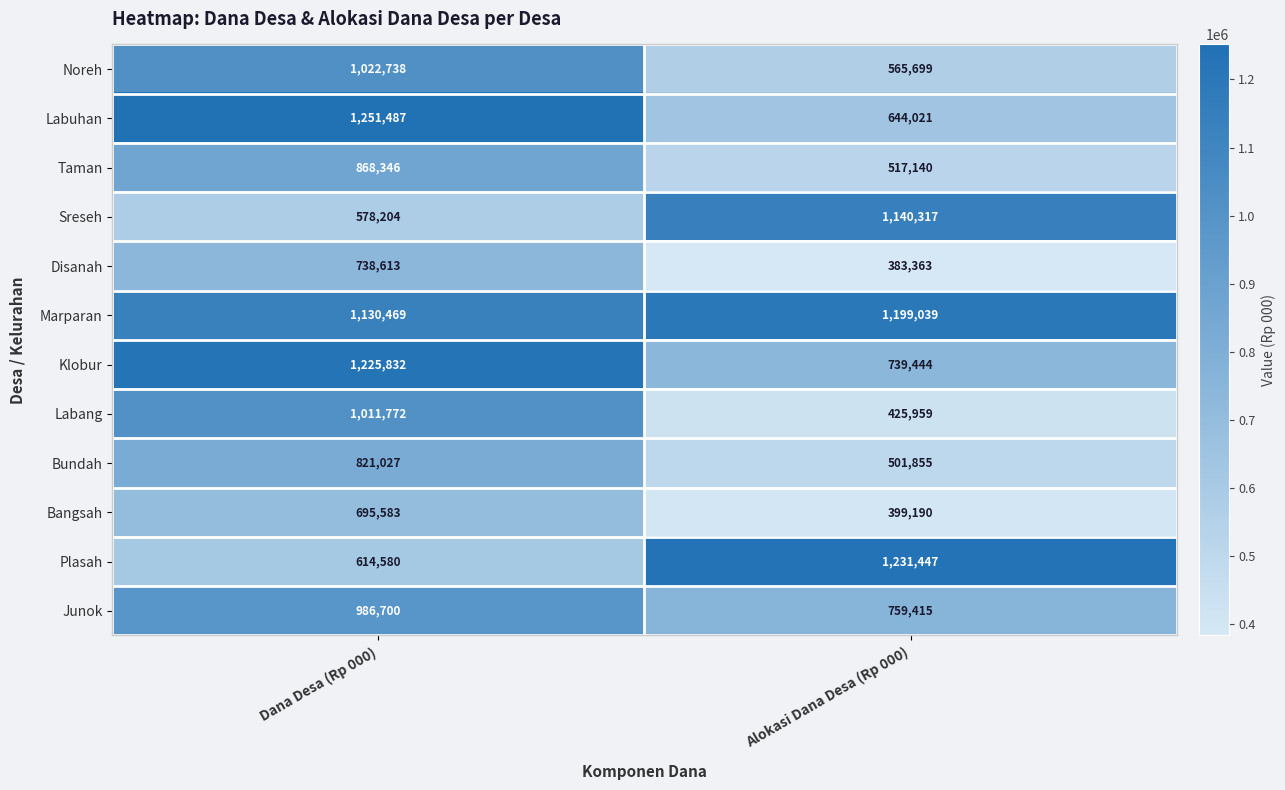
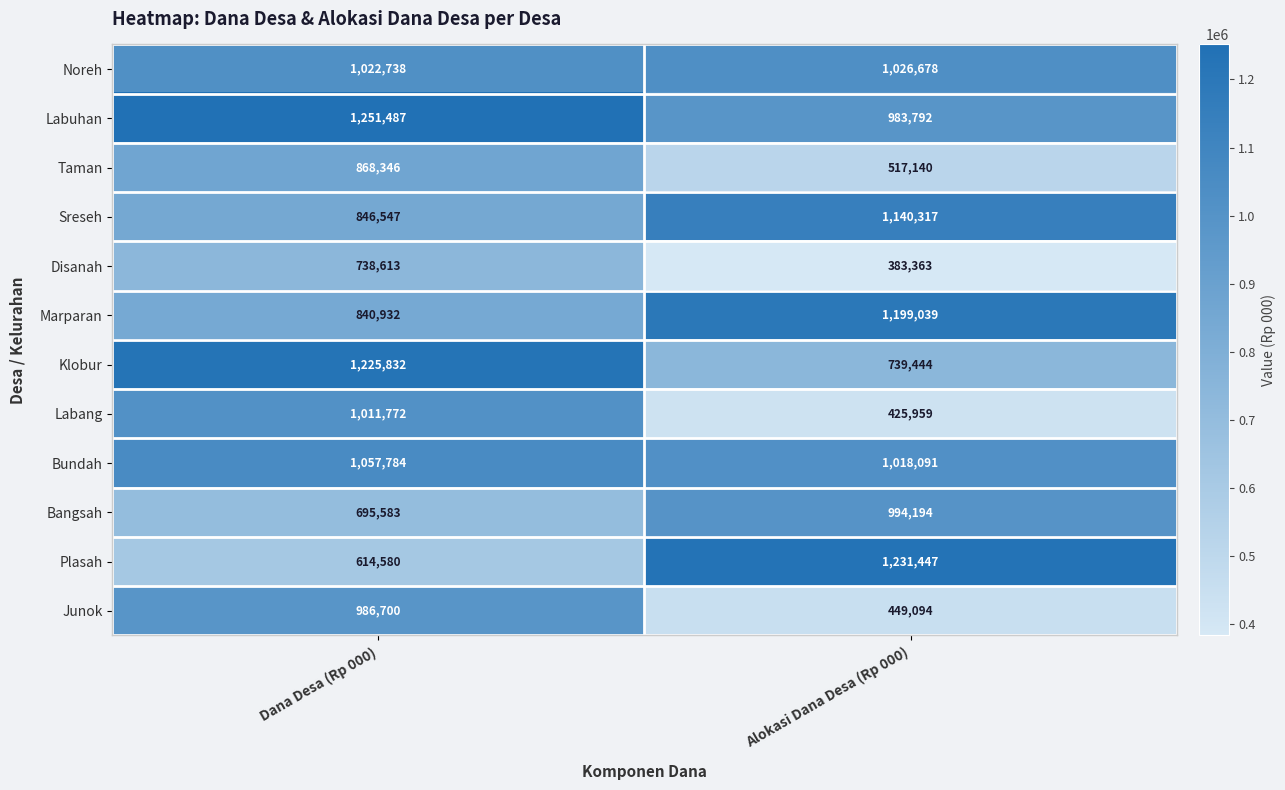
  {
    "Noreh": {
      "Dana Desa (Rp 000)": "1,022,738",
-     "Alokasi Dana Desa (Rp 000)": "565,699"
+     "Alokasi Dana Desa (Rp 000)": "1,026,678"
    },
    "Labuhan": {
      "Dana Desa (Rp 000)": "1,251,487",
-     "Alokasi Dana Desa (Rp 000)": "644,021"
+     "Alokasi Dana Desa (Rp 000)": "983,792"
    },
    "Taman": {
      "Dana Desa (Rp 000)": "868,346",
      "Alokasi Dana Desa (Rp 000)": "517,140"
    },
    "Sreseh": {
-     "Dana Desa (Rp 000)": "578,204",
+     "Dana Desa (Rp 000)": "846,547",
      "Alokasi Dana Desa (Rp 000)": "1,140,317"
    },
    "Disanah": {
      "Dana Desa (Rp 000)": "738,613",
      "Alokasi Dana Desa (Rp 000)": "383,363"
    },
    "Marparan": {
-     "Dana Desa (Rp 000)": "1,130,469",
+     "Dana Desa (Rp 000)": "840,932",
      "Alokasi Dana Desa (Rp 000)": "1,199,039"
    },
    "Klobur": {
      "Dana Desa (Rp 000)": "1,225,832",
      "Alokasi Dana Desa (Rp 000)": "739,444"
    },
    "Labang": {
      "Dana Desa (Rp 000)": "1,011,772",
      "Alokasi Dana Desa (Rp 000)": "425,959"
    },
    "Bundah": {
-     "Dana Desa (Rp 000)": "821,027",
-     "Alokasi Dana Desa (Rp 000)": "501,855"
+     "Dana Desa (Rp 000)": "1,057,784",
+     "Alokasi Dana Desa (Rp 000)": "1,018,091"
    },
    "Bangsah": {
      "Dana Desa (Rp 000)": "695,583",
-     "Alokasi Dana Desa (Rp 000)": "399,190"
+     "Alokasi Dana Desa (Rp 000)": "994,194"
    },
    "Plasah": {
      "Dana Desa (Rp 000)": "614,580",
      "Alokasi Dana Desa (Rp 000)": "1,231,447"
    },
    "Junok": {
      "Dana Desa (Rp 000)": "986,700",
-     "Alokasi Dana Desa (Rp 000)": "759,415"
+     "Alokasi Dana Desa (Rp 000)": "449,094"
    }
  }
